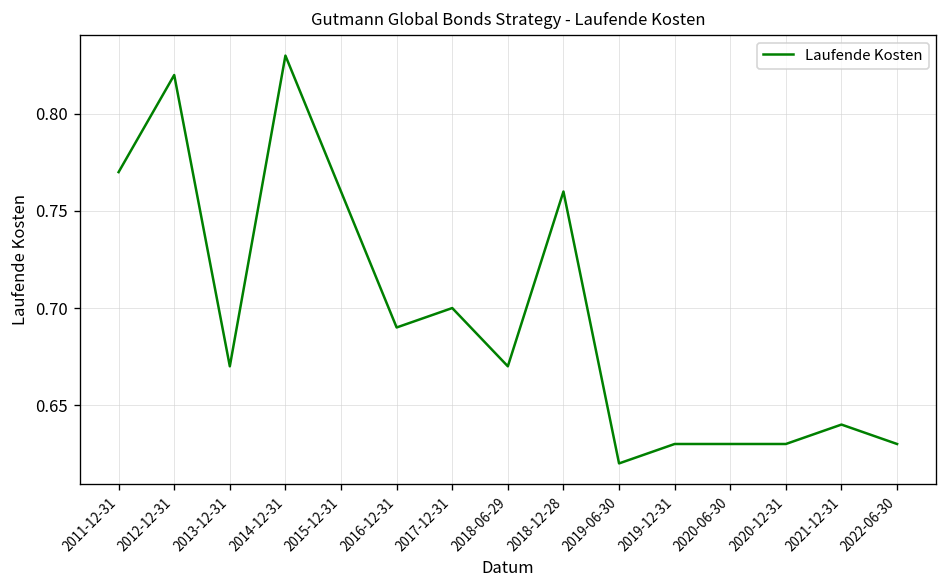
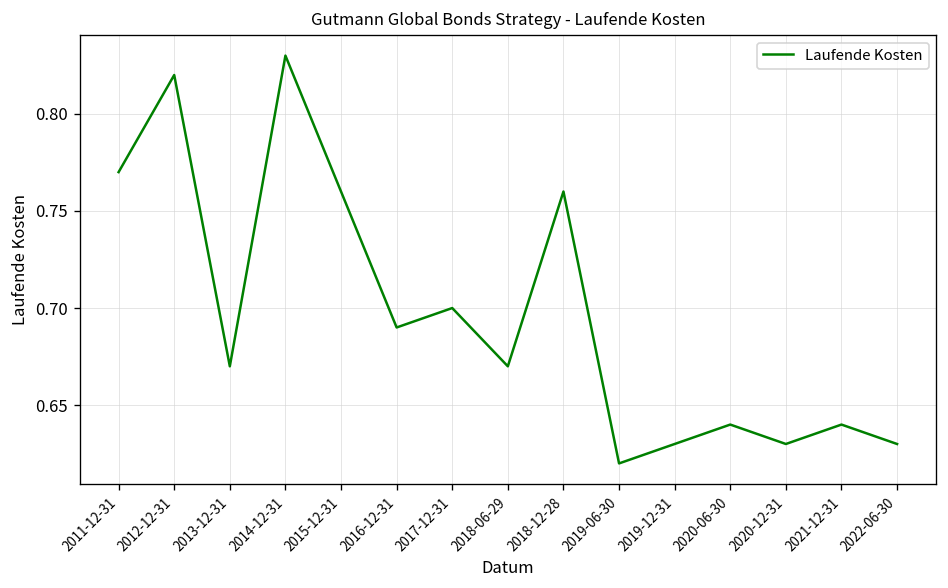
  {
    "2011-12-31": 0.77,
    "2012-12-31": 0.82,
    "2013-12-31": 0.67,
    "2014-12-31": 0.83,
    "2015-12-31": 0.76,
    "2016-12-31": 0.69,
    "2017-12-31": 0.70,
    "2018-06-29": 0.67,
    "2018-12-28": 0.76,
    "2019-06-30": 0.62,
    "2019-12-31": 0.63,
-   "2020-06-30": 0.63,
+   "2020-06-30": 0.64,
    "2020-12-31": 0.63,
    "2021-12-31": 0.64,
    "2022-06-30": 0.63
  }
